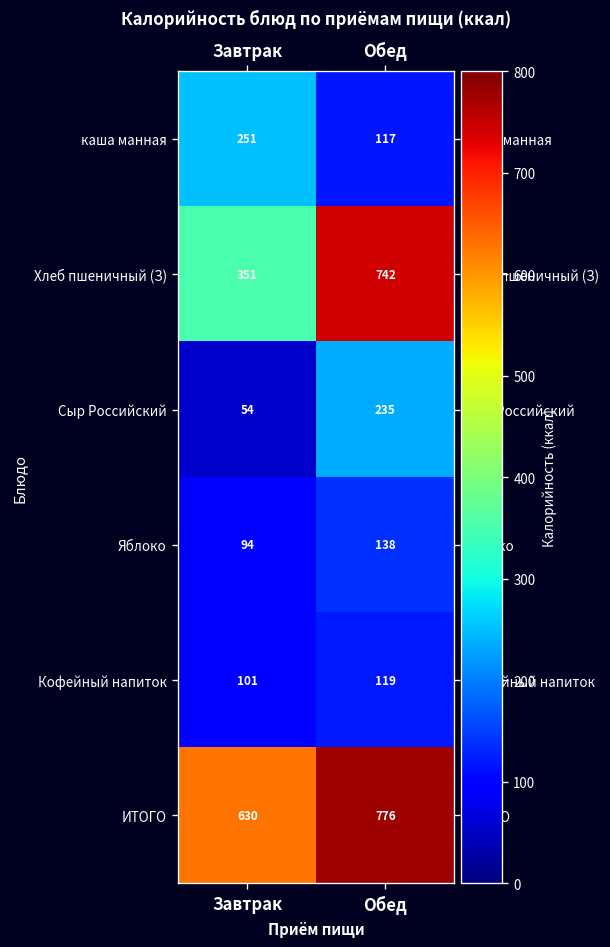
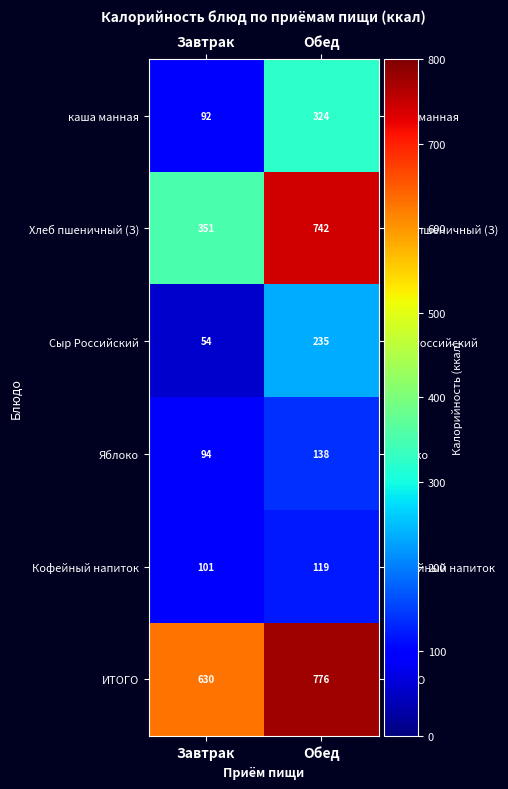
  {
    "каша манная": {
-     "Завтрак": 251,
-     "Обед": 117
+     "Завтрак": 92,
+     "Обед": 324
    },
    "Хлеб пшеничный (З)": {
      "Завтрак": 351,
      "Обед": 742
    },
    "Сыр Российский": {
      "Завтрак": 54,
      "Обед": 235
    },
    "Яблоко": {
      "Завтрак": 94,
      "Обед": 138
    },
    "Кофейный напиток": {
      "Завтрак": 101,
      "Обед": 119
    },
    "ИТОГО": {
      "Завтрак": 630,
      "Обед": 776
    }
  }
